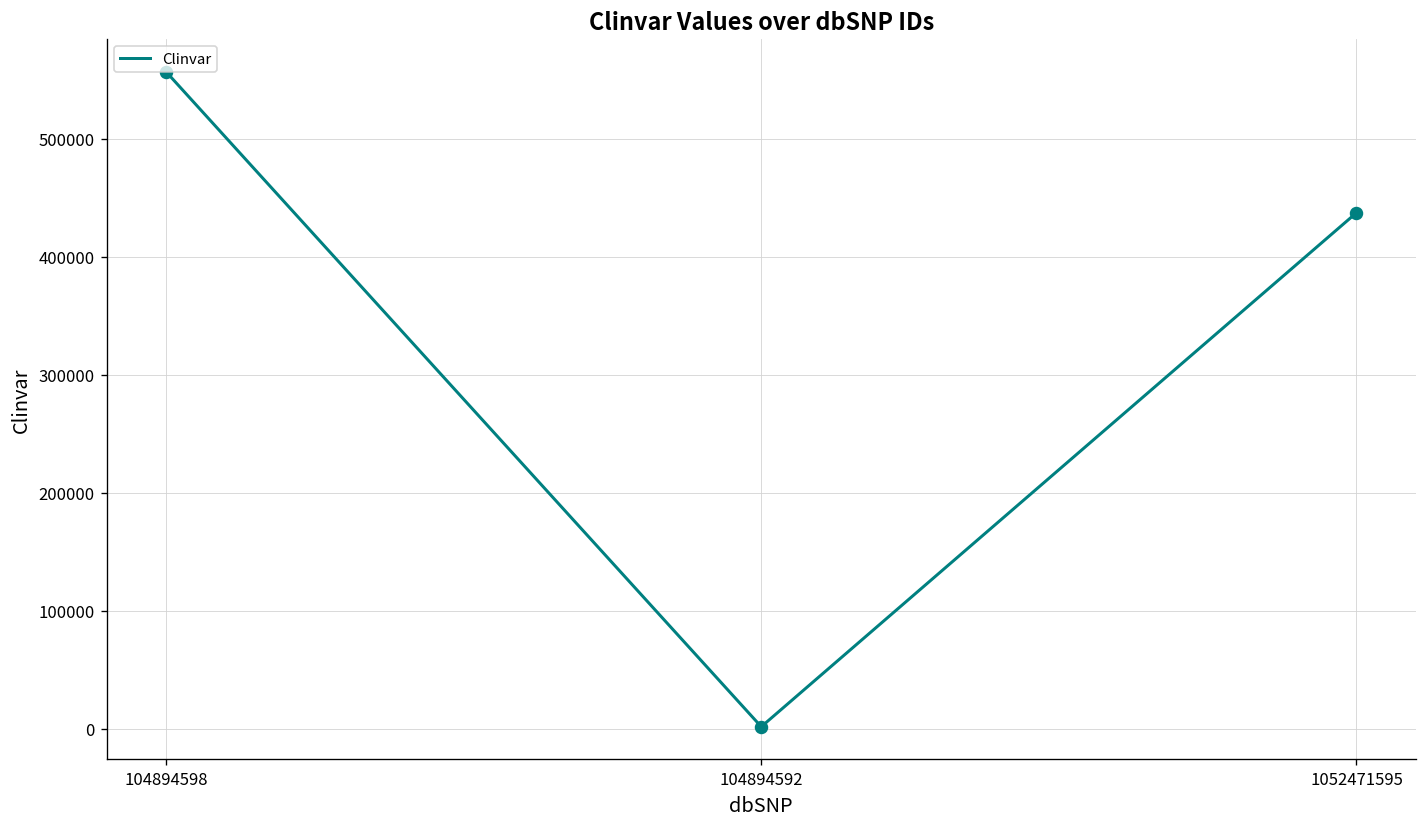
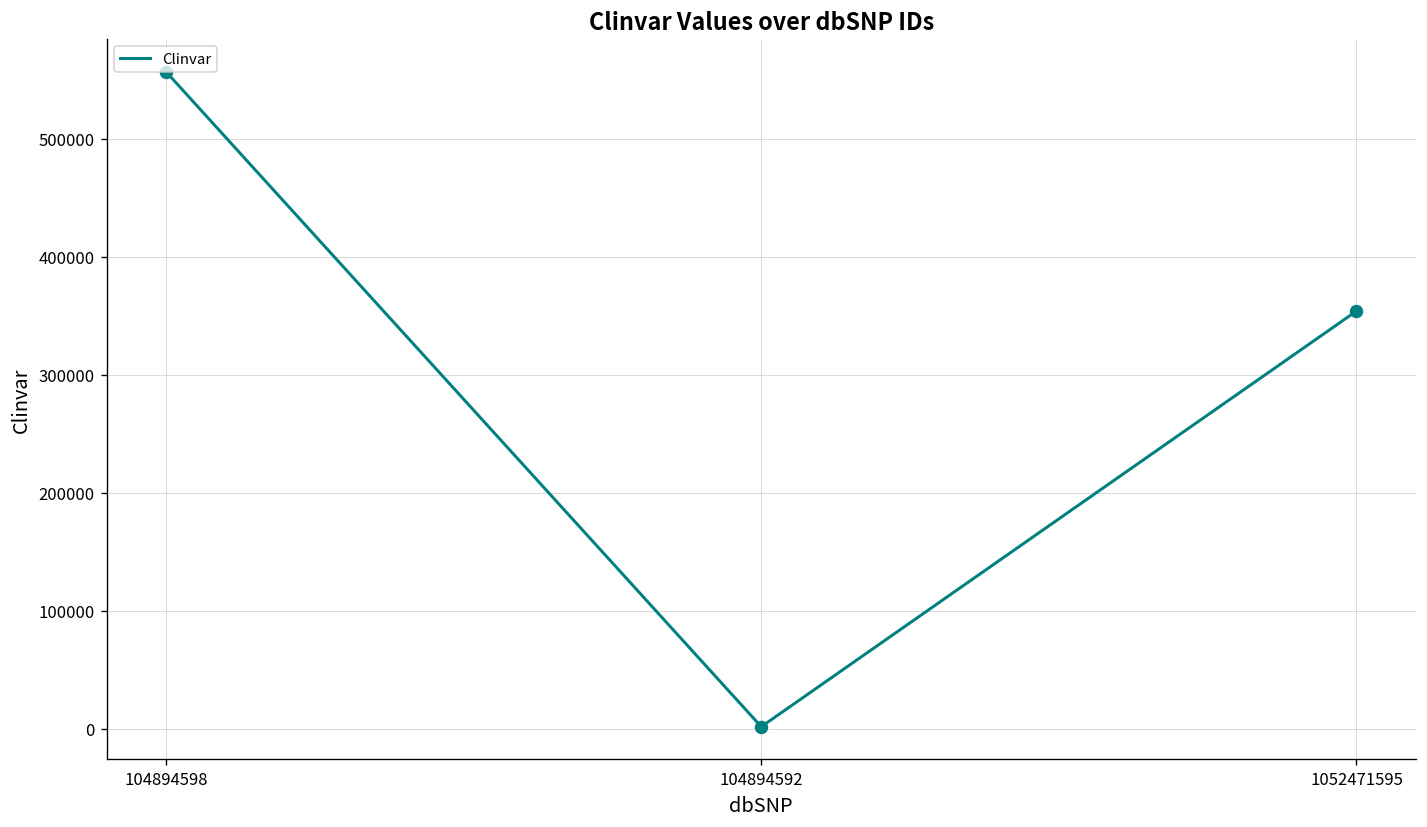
  {
    "104894592": 0,
-   "1052471595": 440000
+   "1052471595": 350000
  }
